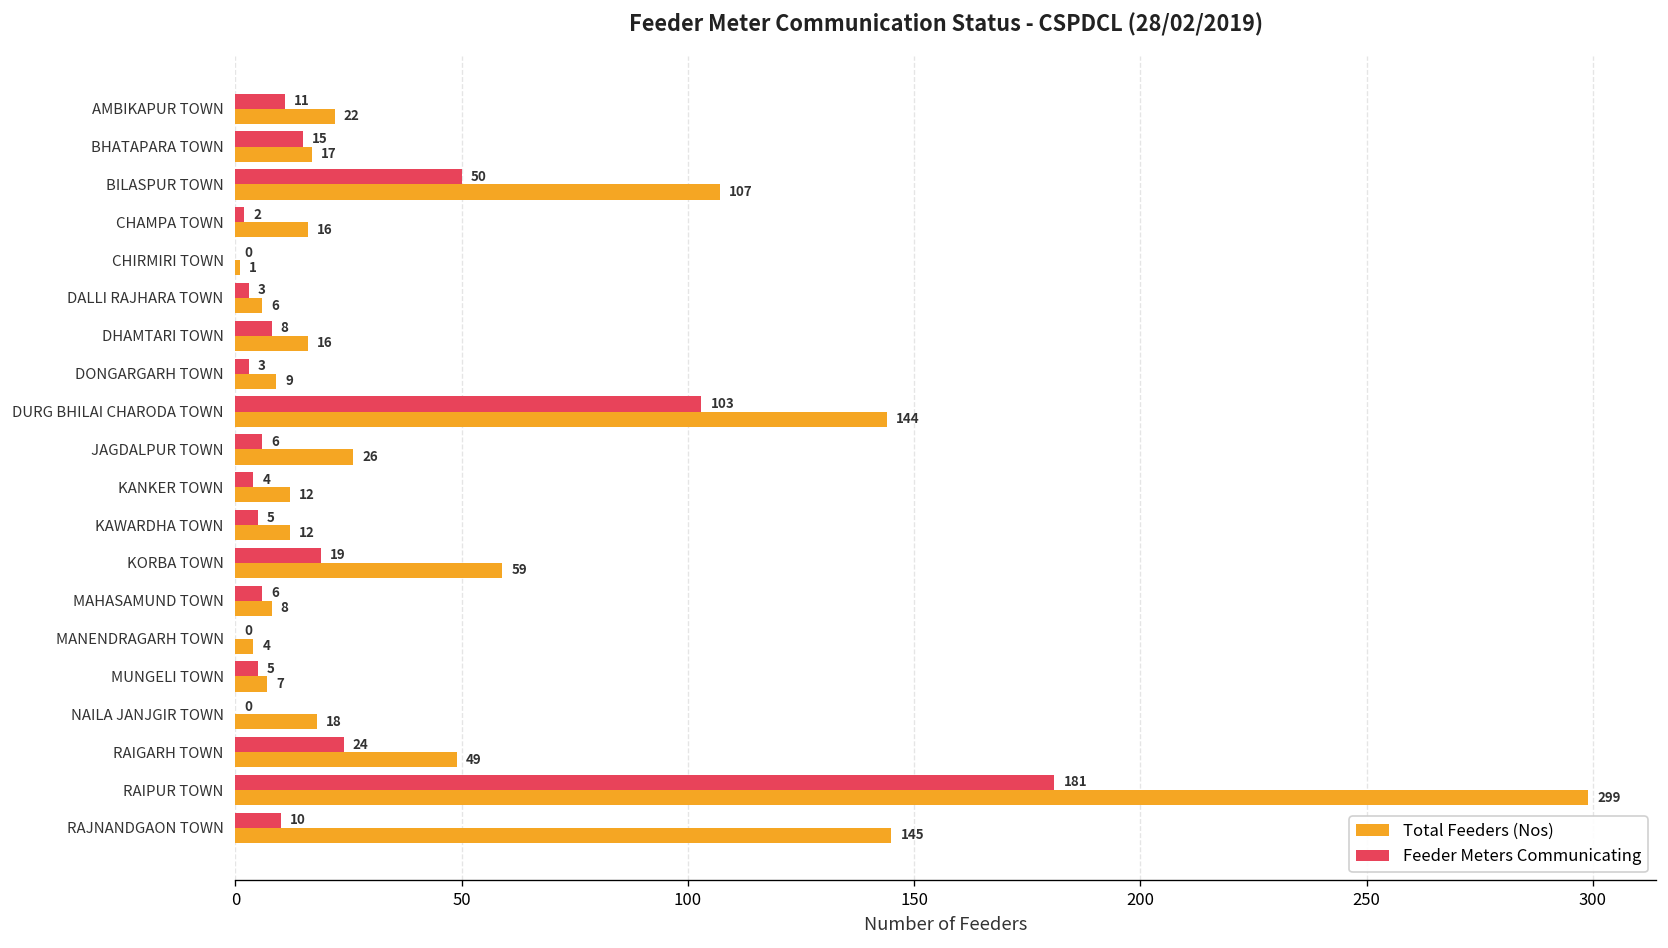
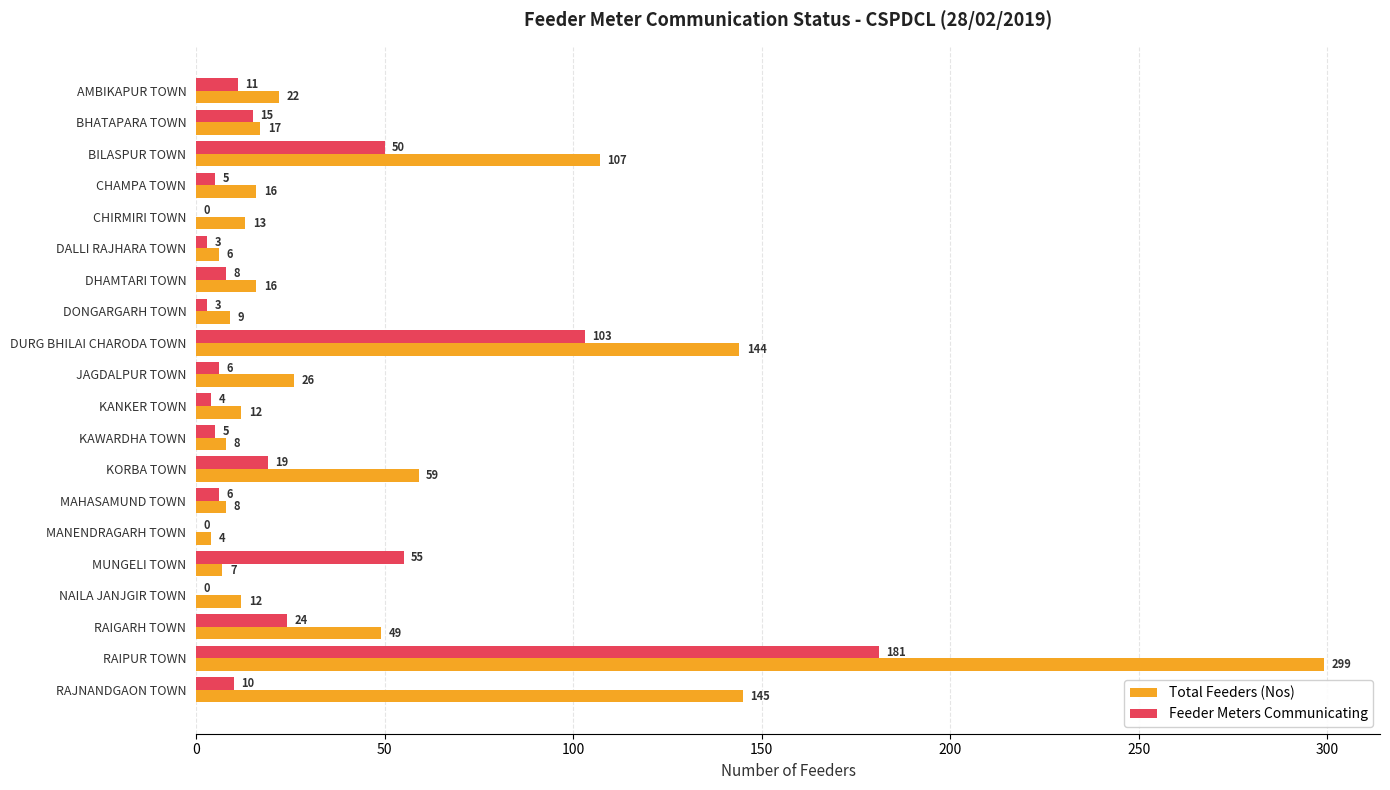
  {
    "Total Feeders (Nos)": {
      "AMBIKAPUR TOWN": 22,
      "BHATAPARA TOWN": 17,
      "BILASPUR TOWN": 107,
      "CHAMPA TOWN": 16,
-     "CHIRMIRI TOWN": 1,
+     "CHIRMIRI TOWN": 13,
      "DALLI RAJHARA TOWN": 6,
      "DHAMTARI TOWN": 16,
      "DONGARGARH TOWN": 9,
      "DURG BHILAI CHARODA TOWN": 144,
      "JAGDALPUR TOWN": 26,
      "KANKER TOWN": 12,
-     "KAWARDHA TOWN": 12,
+     "KAWARDHA TOWN": 8,
      "KORBA TOWN": 59,
      "MAHASAMUND TOWN": 8,
      "MANENDRAGARH TOWN": 4,
      "MUNGELI TOWN": 7,
-     "NAILA JANJGIR TOWN": 18,
+     "NAILA JANJGIR TOWN": 12,
      "RAIGARH TOWN": 49,
      "RAIPUR TOWN": 299,
      "RAJNANDGAON TOWN": 145
    },
    "Feeder Meters Communicating": {
      "AMBIKAPUR TOWN": 11,
      "BHATAPARA TOWN": 15,
      "BILASPUR TOWN": 50,
-     "CHAMPA TOWN": 2,
+     "CHAMPA TOWN": 5,
      "CHIRMIRI TOWN": 0,
      "DALLI RAJHARA TOWN": 3,
      "DHAMTARI TOWN": 8,
      "DONGARGARH TOWN": 3,
      "DURG BHILAI CHARODA TOWN": 103,
      "JAGDALPUR TOWN": 6,
      "KANKER TOWN": 4,
      "KAWARDHA TOWN": 5,
      "KORBA TOWN": 19,
      "MAHASAMUND TOWN": 6,
      "MANENDRAGARH TOWN": 0,
-     "MUNGELI TOWN": 5,
+     "MUNGELI TOWN": 55,
      "NAILA JANJGIR TOWN": 0,
      "RAIGARH TOWN": 24,
      "RAIPUR TOWN": 181,
      "RAJNANDGAON TOWN": 10
    }
  }
